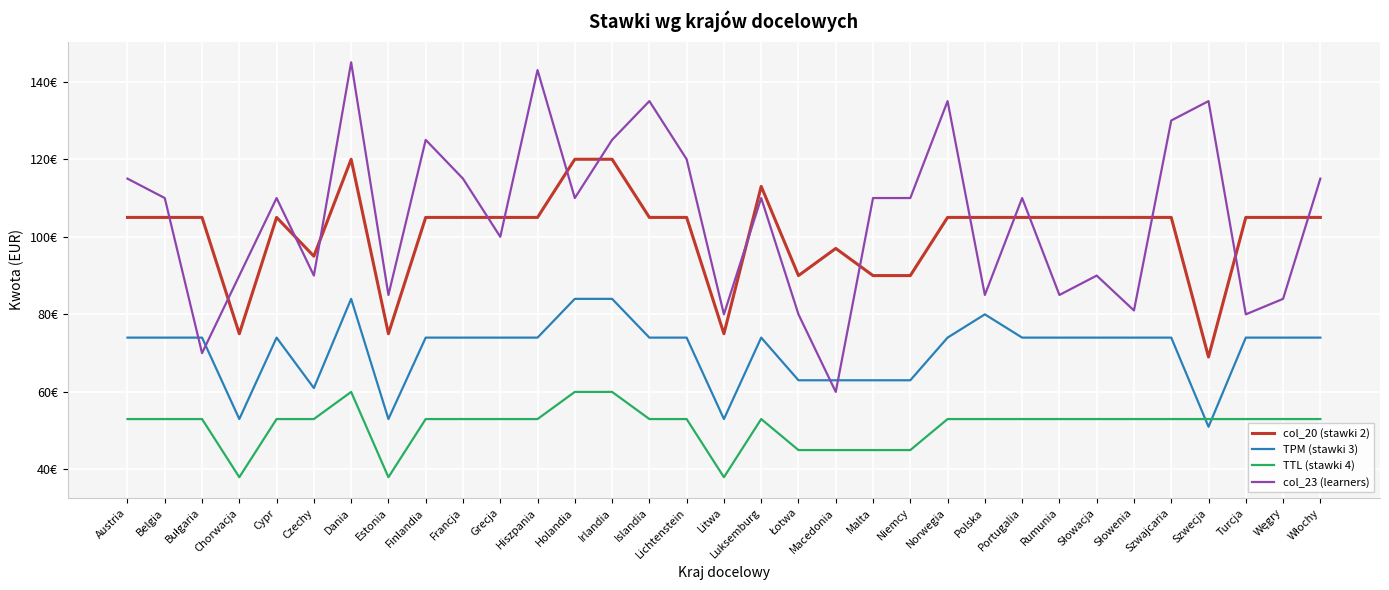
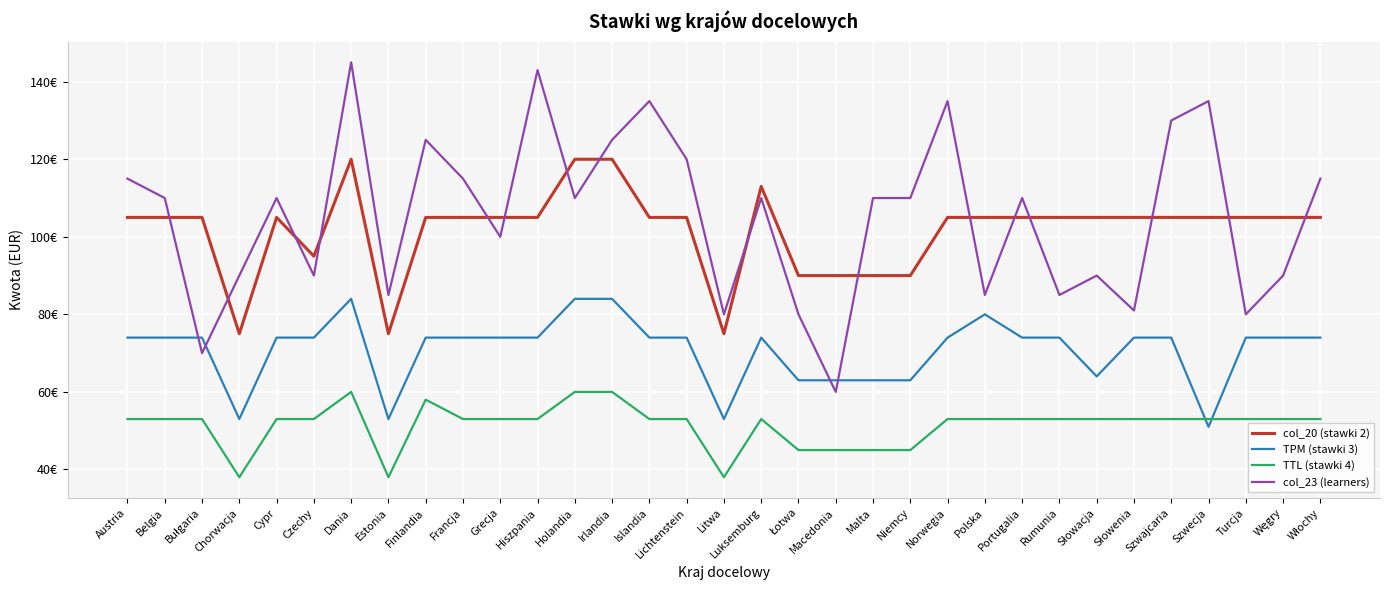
  {
    "col_20 (stawki 2)": {
      "Austria": "105€",
      "Belgia": "105€",
      "Bułgaria": "105€",
      "Chorwacja": "75€",
      "Cypr": "105€",
      "Czechy": "95€",
      "Dania": "120€",
      "Estonia": "75€",
      "Finlandia": "105€",
      "Francja": "105€",
      "Grecja": "105€",
      "Hiszpania": "105€",
      "Holandia": "120€",
      "Irlandia": "120€",
      "Islandia": "105€",
      "Lichtenstein": "105€",
      "Litwa": "75€",
      "Luksemburg": "113€",
      "Łotwa": "90€",
-     "Macedonia": "97€",
+     "Macedonia": "90€",
      "Malta": "90€",
      "Niemcy": "90€",
      "Norwegia": "105€",
      "Polska": "105€",
      "Portugalia": "105€",
      "Rumunia": "105€",
      "Słowacja": "105€",
      "Słowenia": "105€",
      "Szwajcaria": "105€",
-     "Szwecja": "69€",
+     "Szwecja": "105€",
      "Turcja": "105€",
      "Węgry": "105€",
      "Włochy": "105€"
    },
    "TPM (stawki 3)": {
      "Austria": "74€",
      "Belgia": "74€",
      "Bułgaria": "74€",
      "Chorwacja": "53€",
      "Cypr": "74€",
-     "Czechy": "61€",
+     "Czechy": "74€",
      "Dania": "84€",
      "Estonia": "53€",
      "Finlandia": "74€",
      "Francja": "74€",
      "Grecja": "74€",
      "Hiszpania": "74€",
      "Holandia": "84€",
      "Irlandia": "84€",
      "Islandia": "74€",
      "Lichtenstein": "74€",
      "Litwa": "53€",
      "Luksemburg": "74€",
      "Łotwa": "63€",
      "Macedonia": "63€",
      "Malta": "63€",
      "Niemcy": "63€",
      "Norwegia": "74€",
      "Polska": "80€",
      "Portugalia": "74€",
      "Rumunia": "74€",
-     "Słowacja": "74€",
+     "Słowacja": "64€",
      "Słowenia": "74€",
      "Szwajcaria": "74€",
      "Szwecja": "51€",
      "Turcja": "74€",
      "Węgry": "74€",
      "Włochy": "74€"
    },
    "TTL (stawki 4)": {
      "Austria": "53€",
      "Belgia": "53€",
      "Bułgaria": "53€",
      "Chorwacja": "38€",
      "Cypr": "53€",
      "Czechy": "53€",
      "Dania": "60€",
      "Estonia": "38€",
-     "Finlandia": "53€",
+     "Finlandia": "58€",
      "Francja": "53€",
      "Grecja": "53€",
      "Hiszpania": "53€",
      "Holandia": "60€",
      "Irlandia": "60€",
      "Islandia": "53€",
      "Lichtenstein": "53€",
      "Litwa": "38€",
      "Luksemburg": "53€",
      "Łotwa": "45€",
      "Macedonia": "45€",
      "Malta": "45€",
      "Niemcy": "45€",
      "Norwegia": "53€",
      "Polska": "53€",
      "Portugalia": "53€",
      "Rumunia": "53€",
      "Słowacja": "53€",
      "Słowenia": "53€",
      "Szwajcaria": "53€",
      "Szwecja": "53€",
      "Turcja": "53€",
      "Węgry": "53€",
      "Włochy": "53€"
    },
    "col_23 (learners)": {
      "Austria": "115€",
      "Belgia": "110€",
      "Bułgaria": "70€",
      "Chorwacja": "90€",
      "Cypr": "110€",
      "Czechy": "90€",
      "Dania": "145€",
      "Estonia": "85€",
      "Finlandia": "125€",
      "Francja": "115€",
      "Grecja": "100€",
      "Hiszpania": "143€",
      "Holandia": "110€",
      "Irlandia": "125€",
      "Islandia": "135€",
      "Lichtenstein": "120€",
      "Litwa": "80€",
      "Luksemburg": "110€",
      "Łotwa": "80€",
      "Macedonia": "60€",
      "Malta": "110€",
      "Niemcy": "110€",
      "Norwegia": "135€",
      "Polska": "85€",
      "Portugalia": "110€",
      "Rumunia": "85€",
      "Słowacja": "90€",
      "Słowenia": "81€",
      "Szwajcaria": "130€",
      "Szwecja": "135€",
      "Turcja": "80€",
-     "Węgry": "84€",
+     "Węgry": "90€",
      "Włochy": "115€"
    }
  }
